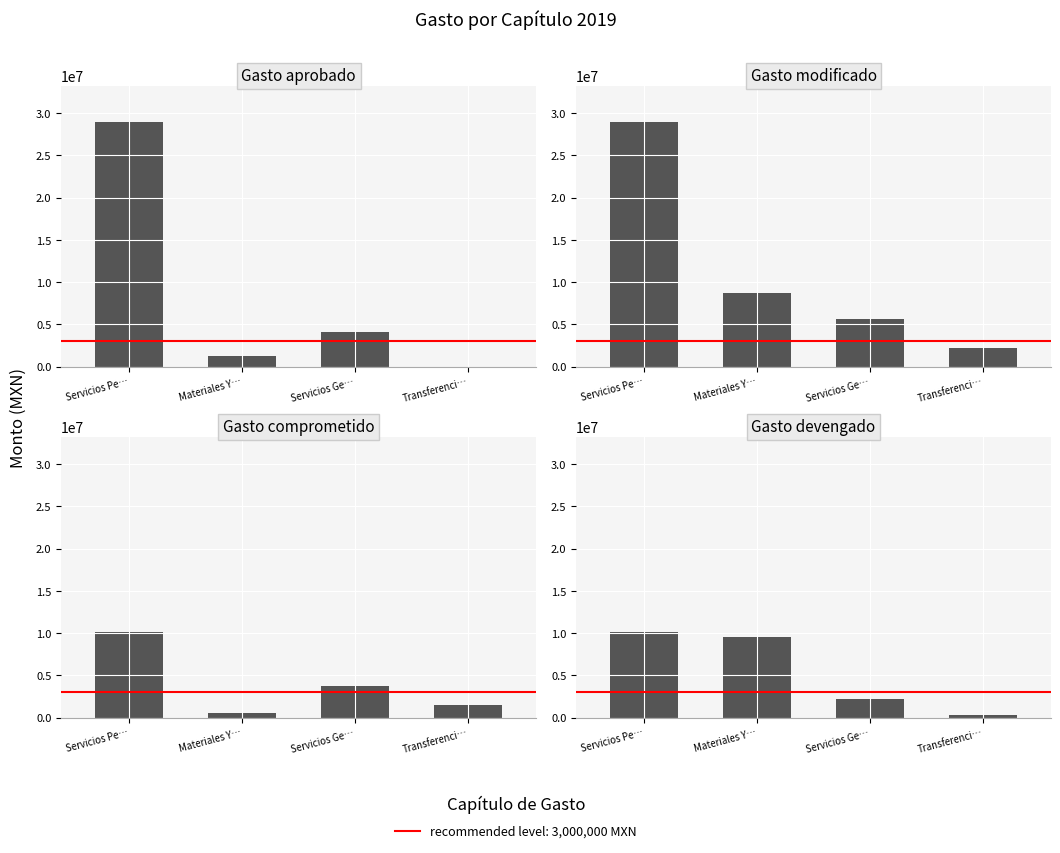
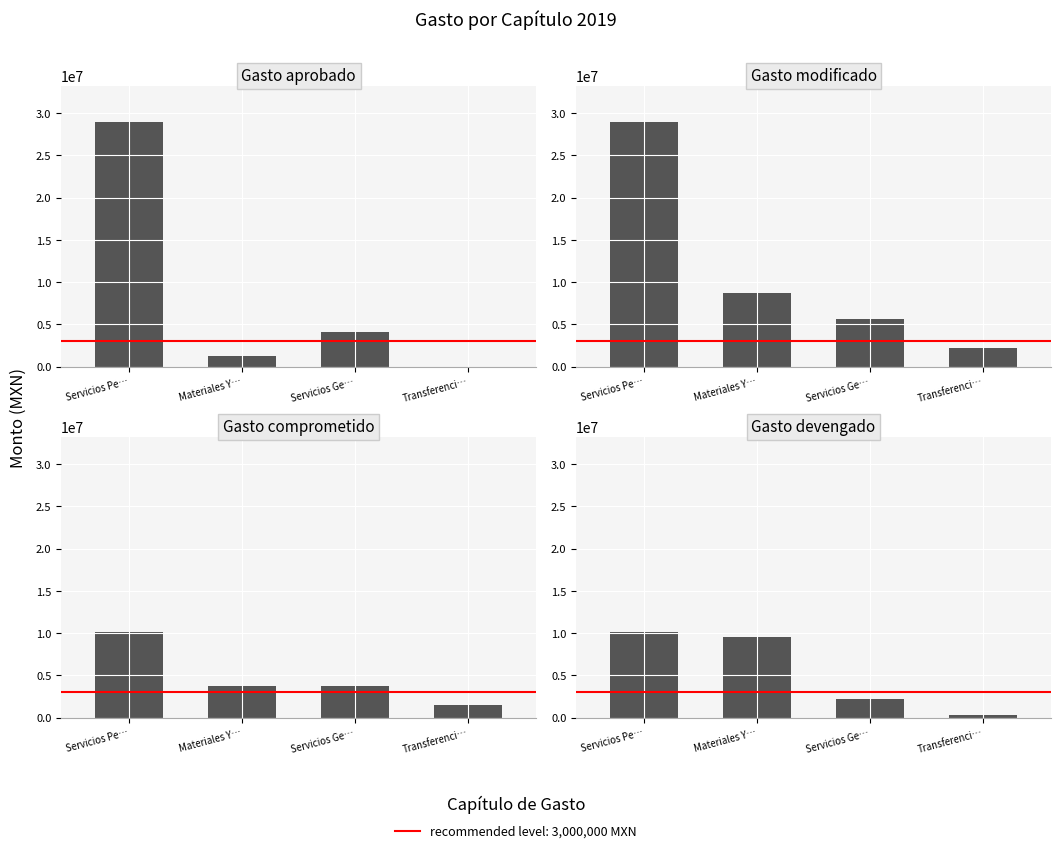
  {
    "Gasto aprobado": {
      "Servicios Pe…": 29000000,
      "Materiales Y…": 1000000,
      "Servicios Ge…": 4000000,
      "Transferenci…": 0
    },
    "Gasto modificado": {
      "Servicios Pe…": 29000000,
      "Materiales Y…": 9000000,
      "Servicios Ge…": 6000000,
      "Transferenci…": 2000000
    },
    "Gasto comprometido": {
      "Servicios Pe…": 10000000,
-     "Materiales Y…": 1000000,
+     "Materiales Y…": 4000000,
      "Servicios Ge…": 4000000,
      "Transferenci…": 1000000
    },
    "Gasto devengado": {
      "Servicios Pe…": 10000000,
      "Materiales Y…": 10000000,
      "Servicios Ge…": 2000000
    }
  }
